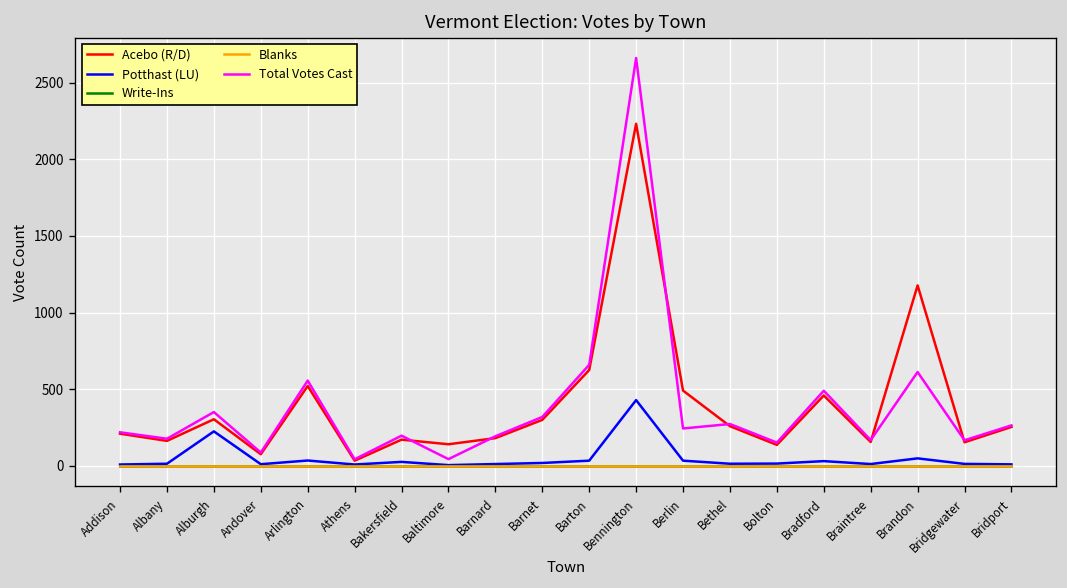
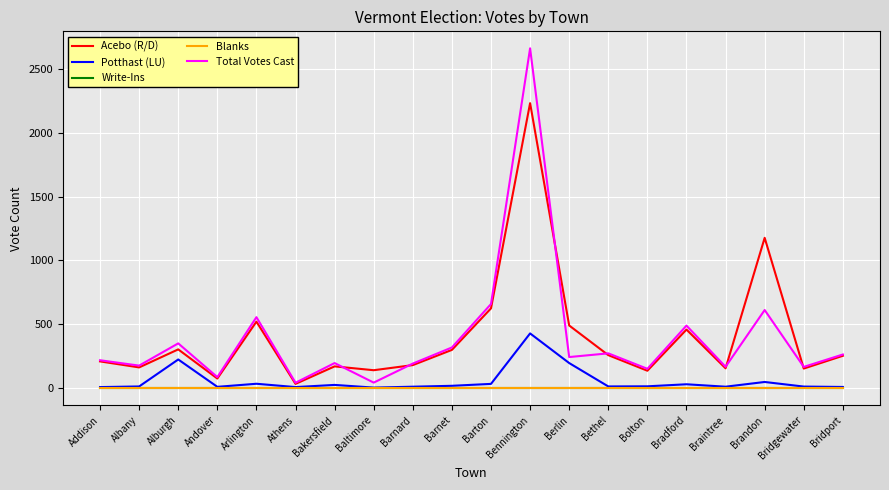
  {
    "Acebo (R/D)": {
      "Alburgh": 300,
      "Arlington": 520,
      "Bakersfield": 170,
      "Baltimore": 140,
      "Barton": 630,
      "Bennington": 2230,
      "Berlin": 490,
      "Bradford": 460,
      "Brandon": 1180
    },
    "Potthast (LU)": {
      "Alburgh": 230,
      "Arlington": 40,
      "Bakersfield": 30,
      "Barton": 30,
      "Bennington": 430,
-     "Berlin": 30,
+     "Berlin": 200,
      "Bradford": 30,
      "Brandon": 50
    },
    "Blanks": {
      "Alburgh": 0,
      "Arlington": 0,
      "Bakersfield": 0,
      "Barton": 0,
      "Bennington": 0,
      "Berlin": 0,
      "Bradford": 0,
      "Brandon": 0
    },
    "Total Votes Cast": {
      "Alburgh": 350,
      "Arlington": 560,
      "Bakersfield": 200,
      "Baltimore": 40,
      "Barton": 660,
      "Bennington": 2660,
      "Berlin": 240,
      "Bradford": 490,
      "Brandon": 610
    }
  }
